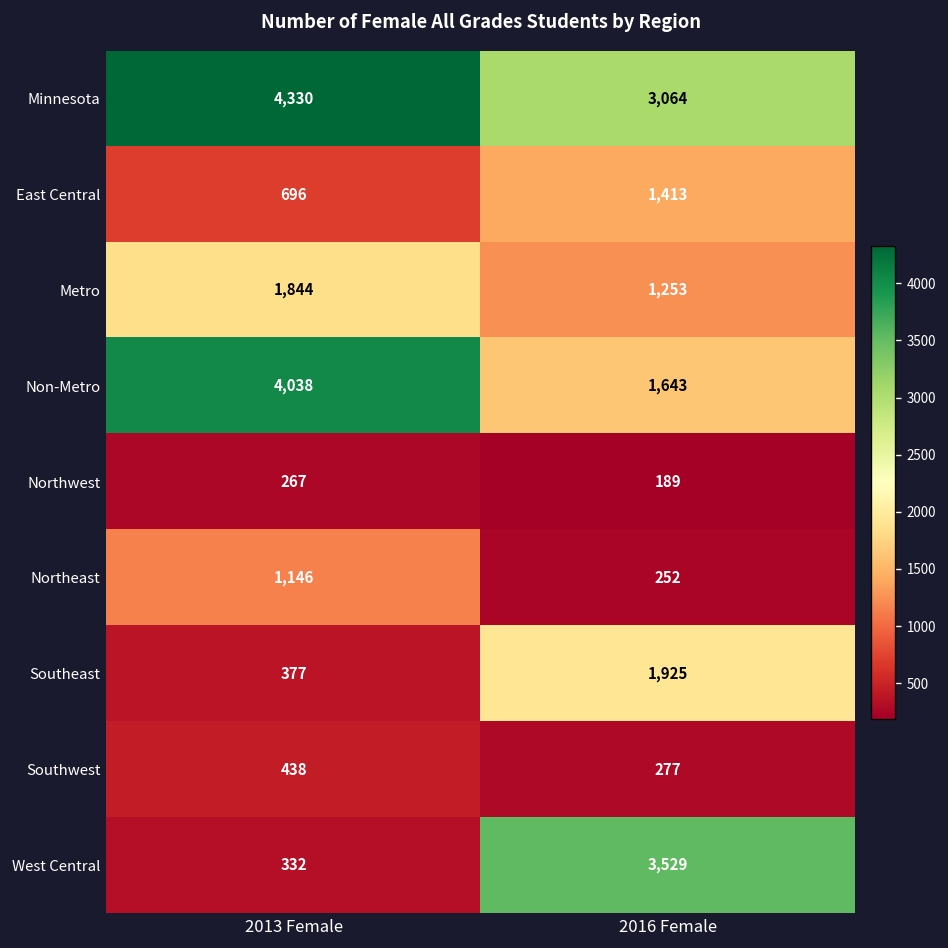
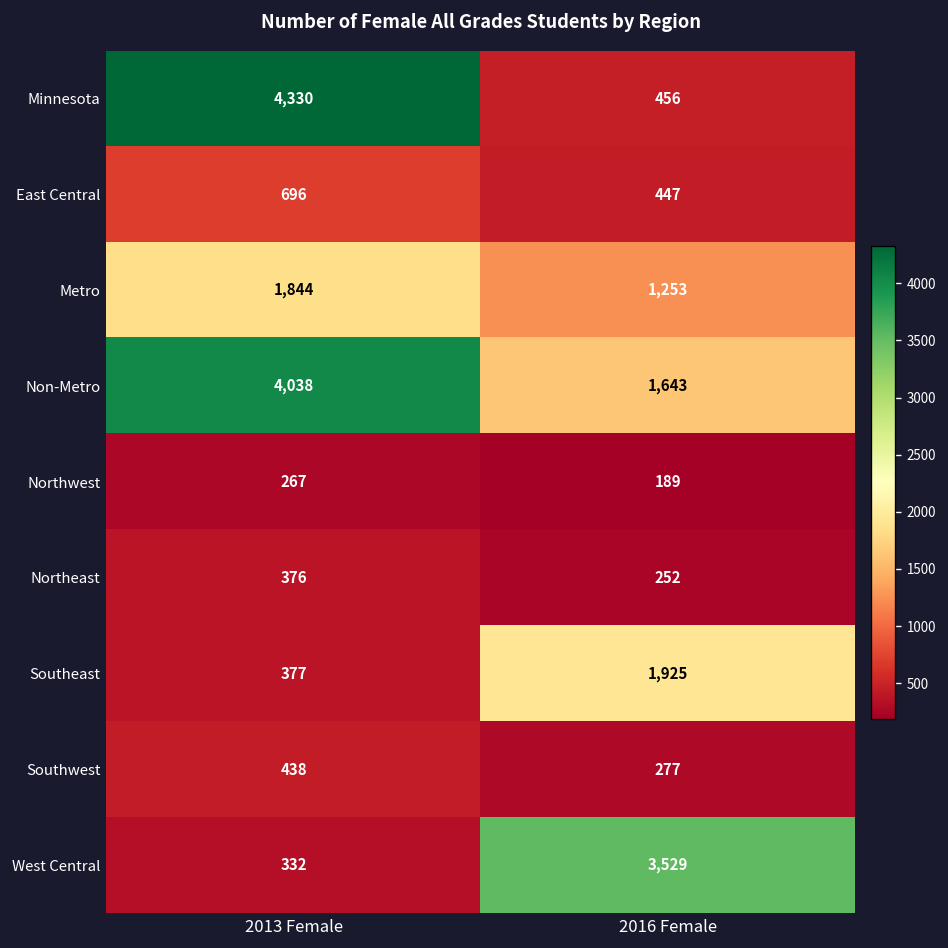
  {
    "Minnesota": {
      "2013 Female": "4,330",
-     "2016 Female": "3,064"
+     "2016 Female": "456"
    },
    "East Central": {
      "2013 Female": "696",
-     "2016 Female": "1,413"
+     "2016 Female": "447"
    },
    "Metro": {
      "2013 Female": "1,844",
      "2016 Female": "1,253"
    },
    "Non-Metro": {
      "2013 Female": "4,038",
      "2016 Female": "1,643"
    },
    "Northwest": {
      "2013 Female": "267",
      "2016 Female": "189"
    },
    "Northeast": {
-     "2013 Female": "1,146",
+     "2013 Female": "376",
      "2016 Female": "252"
    },
    "Southeast": {
      "2013 Female": "377",
      "2016 Female": "1,925"
    },
    "Southwest": {
      "2013 Female": "438",
      "2016 Female": "277"
    },
    "West Central": {
      "2013 Female": "332",
      "2016 Female": "3,529"
    }
  }
